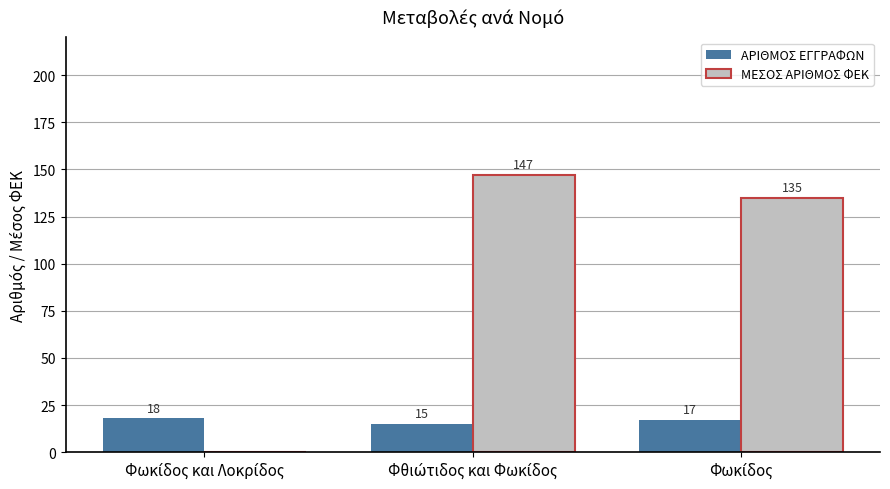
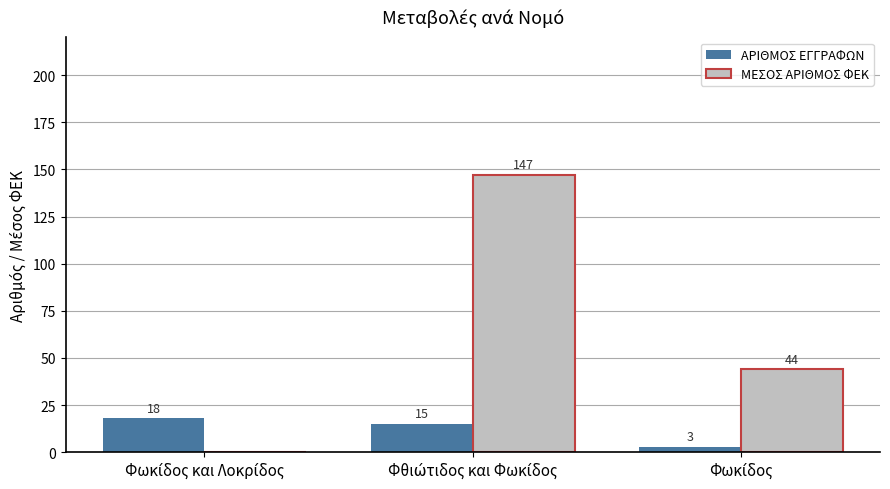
  {
    "ΑΡΙΘΜΟΣ ΕΓΓΡΑΦΩΝ": {
      "Φωκίδος και Λοκρίδος": 18,
      "Φθιώτιδος και Φωκίδος": 15,
-     "Φωκίδος": 17
+     "Φωκίδος": 3
    },
    "ΜΕΣΟΣ ΑΡΙΘΜΟΣ ΦΕΚ": {
      "Φθιώτιδος και Φωκίδος": 147,
-     "Φωκίδος": 135
+     "Φωκίδος": 44
    }
  }
